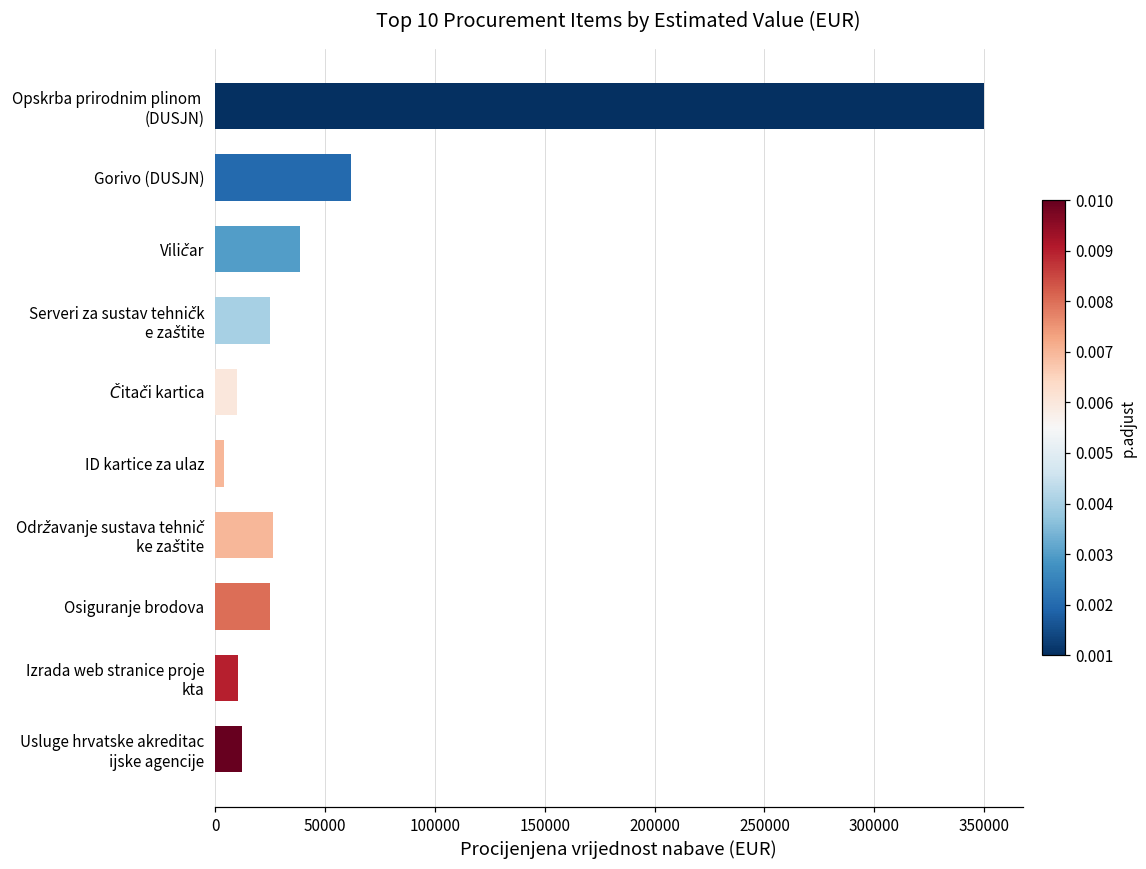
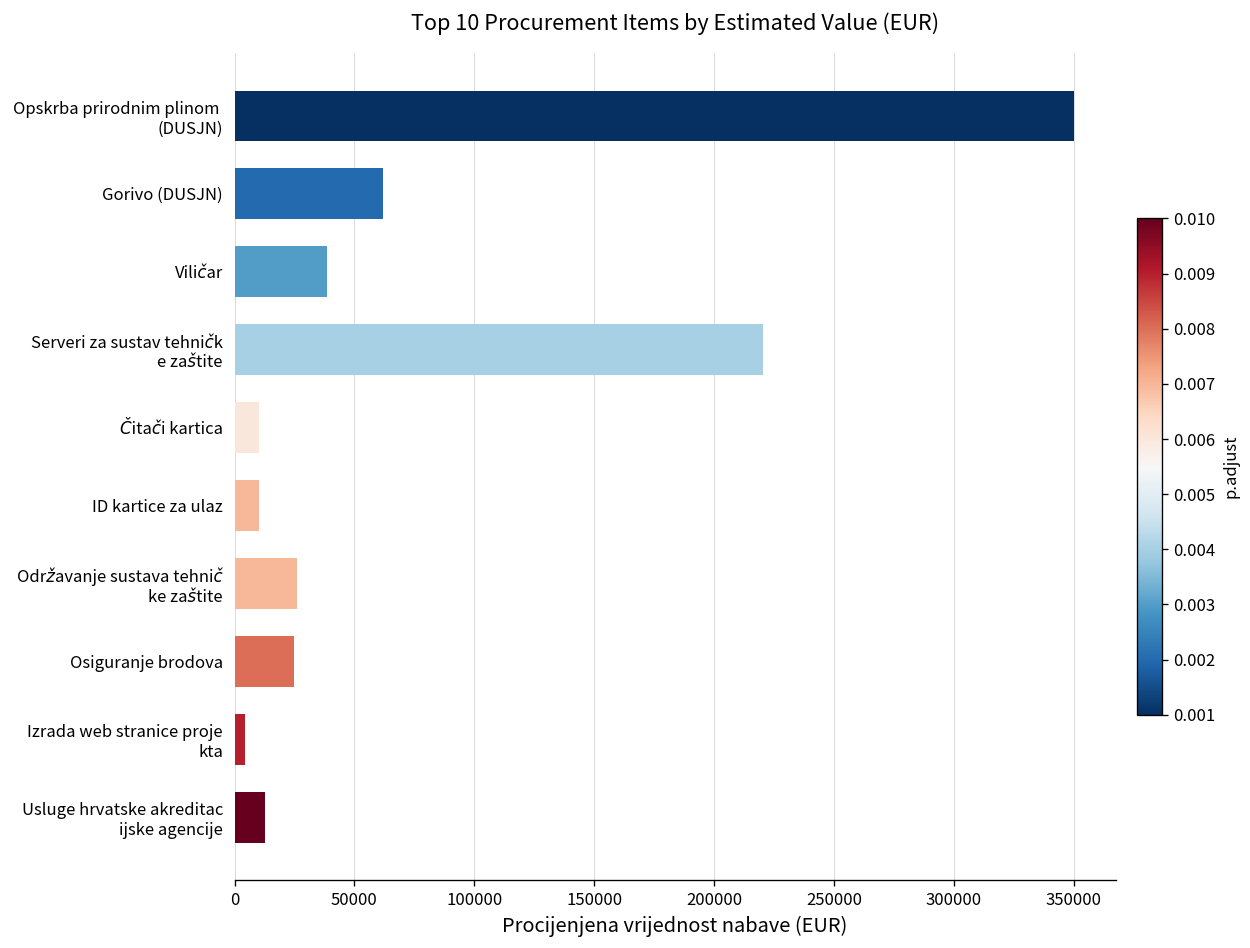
  {
    "Opskrba prirodnim plinom (DUSJN)": 350000,
    "Gorivo (DUSJN)": 62000,
    "Viličar": 39000,
-   "Serveri za sustav tehničk e zaštite": 25000,
+   "Serveri za sustav tehničk e zaštite": 220000,
    "Čitači kartica": 10000,
-   "ID kartice za ulaz": 4000,
+   "ID kartice za ulaz": 10000,
    "Održavanje sustava tehnič ke zaštite": 26000,
    "Osiguranje brodova": 25000,
-   "Izrada web stranice proje kta": 11000,
+   "Izrada web stranice proje kta": 4000,
    "Usluge hrvatske akreditac ijske agencije": 12000
  }
